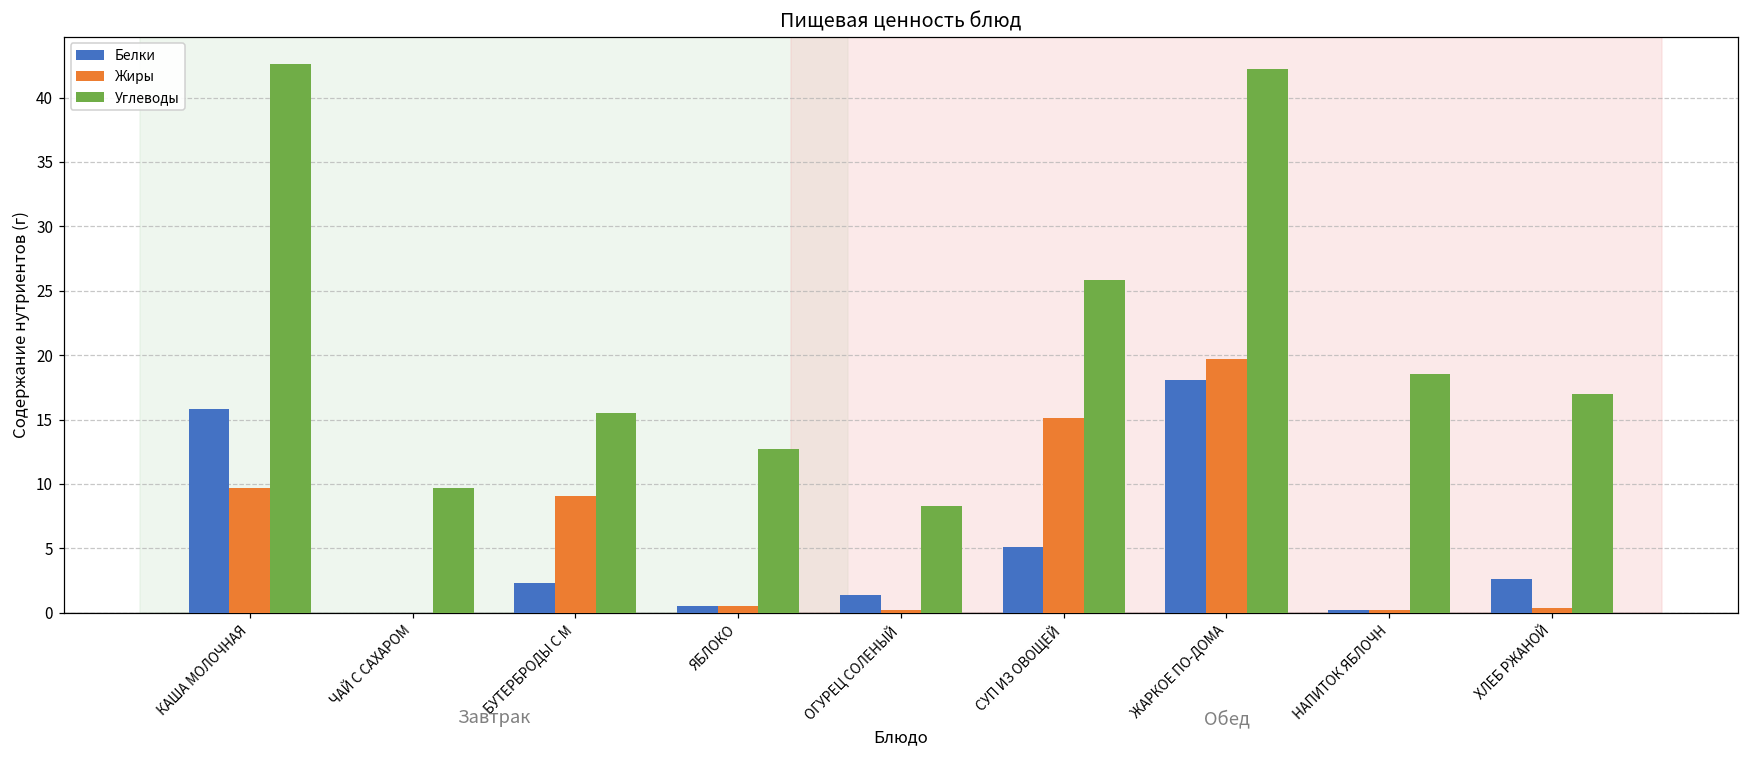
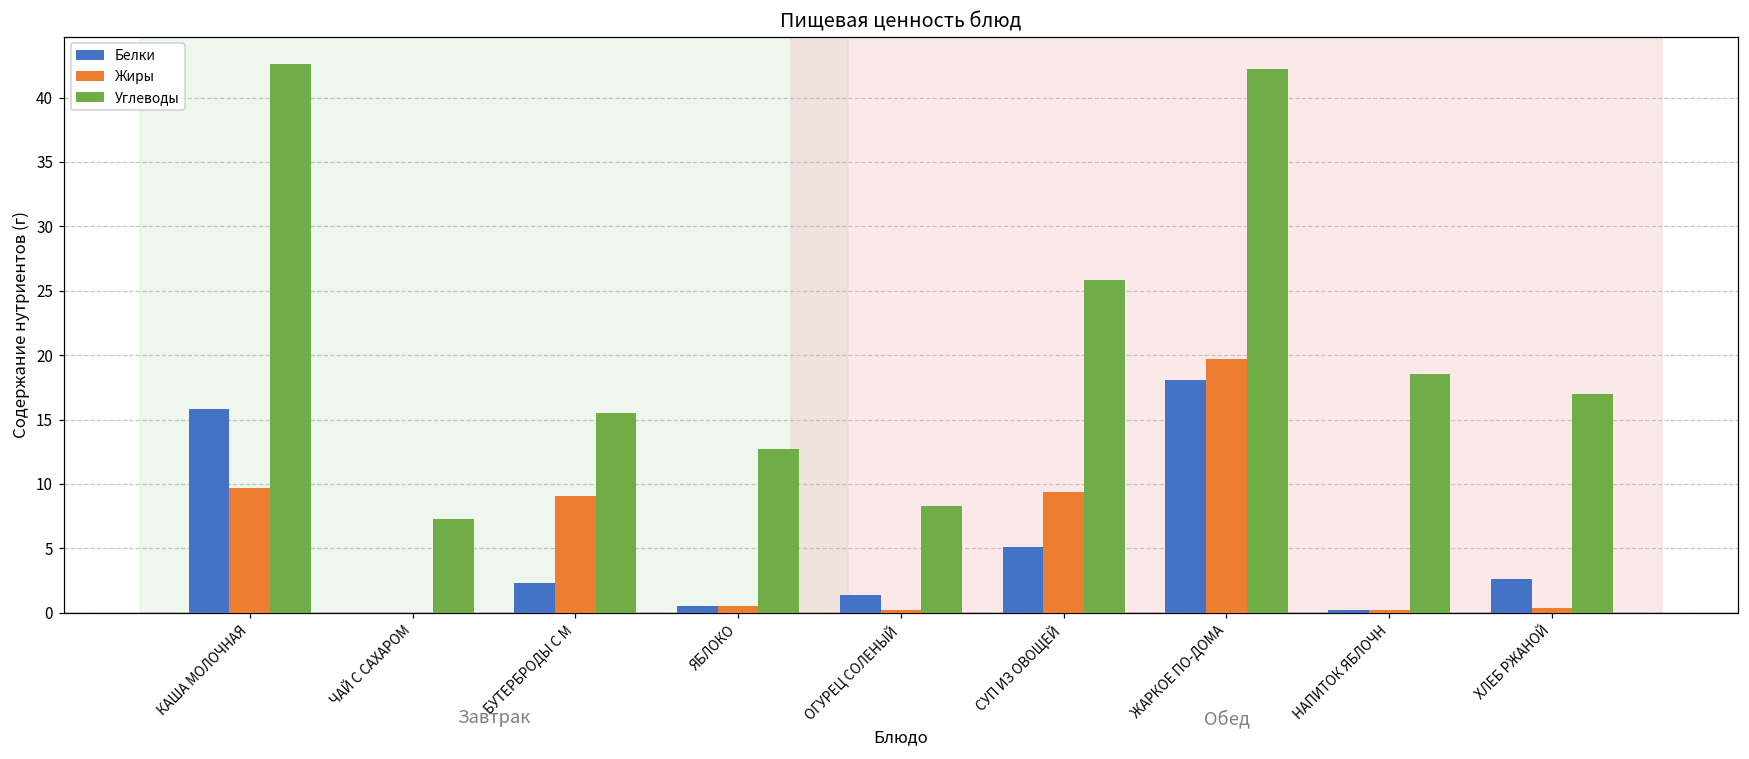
  {
    "Белки": {
      "КАША МОЛОЧНАЯ": 15.8,
      "ЧАЙ С САХАРОМ": 0.0,
      "БУТЕРБРОДЫ С М": 2.3,
      "ЯБЛОКО": 0.5,
      "ОГУРЕЦ СОЛЕНЫЙ": 1.4,
      "СУП ИЗ ОВОЩЕЙ": 5.1,
      "ЖАРКОЕ ПО-ДОМА": 18.1,
      "ХЛЕБ РЖАНОЙ": 2.6
    },
    "Жиры": {
      "КАША МОЛОЧНАЯ": 9.7,
      "ЧАЙ С САХАРОМ": 0.0,
      "БУТЕРБРОДЫ С М": 9.1,
      "ЯБЛОКО": 0.5,
-     "СУП ИЗ ОВОЩЕЙ": 15.1,
+     "СУП ИЗ ОВОЩЕЙ": 9.4,
      "ЖАРКОЕ ПО-ДОМА": 19.7,
      "ХЛЕБ РЖАНОЙ": 0.4
    },
    "Углеводы": {
      "КАША МОЛОЧНАЯ": 42.6,
-     "ЧАЙ С САХАРОМ": 9.7,
+     "ЧАЙ С САХАРОМ": 7.3,
      "БУТЕРБРОДЫ С М": 15.5,
      "ЯБЛОКО": 12.7,
      "ОГУРЕЦ СОЛЕНЫЙ": 8.3,
      "СУП ИЗ ОВОЩЕЙ": 25.8,
      "ЖАРКОЕ ПО-ДОМА": 42.2,
      "НАПИТОК ЯБЛОЧН": 18.5,
      "ХЛЕБ РЖАНОЙ": 17.0
    }
  }
